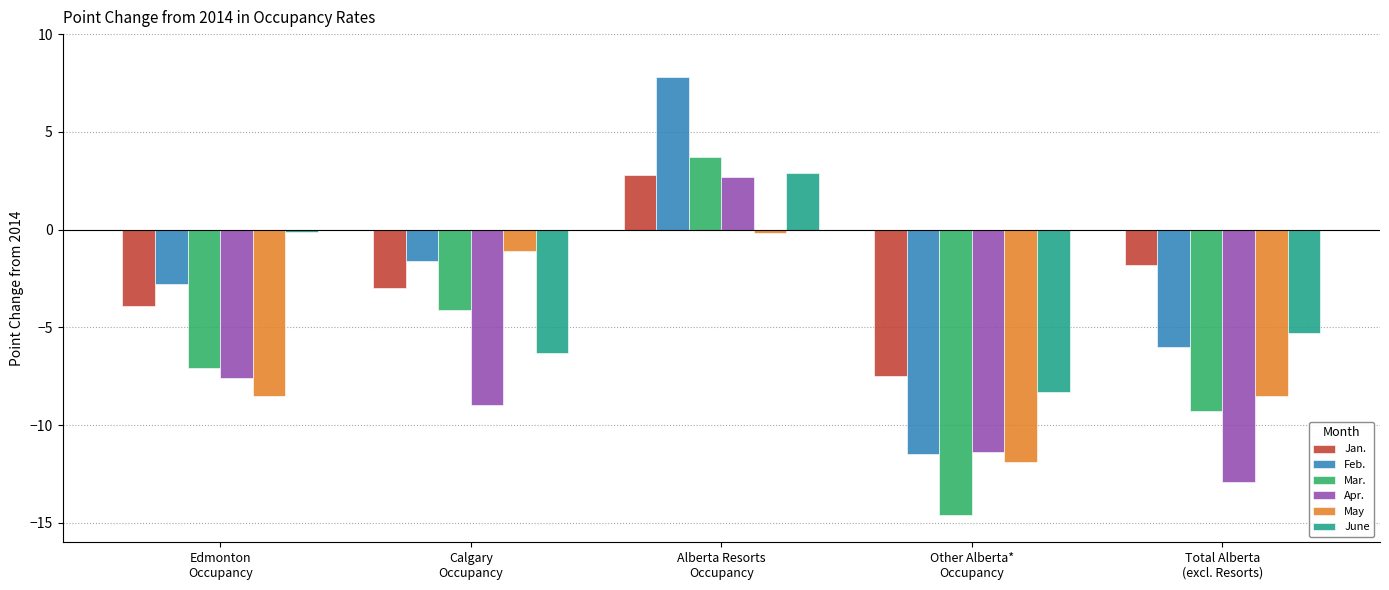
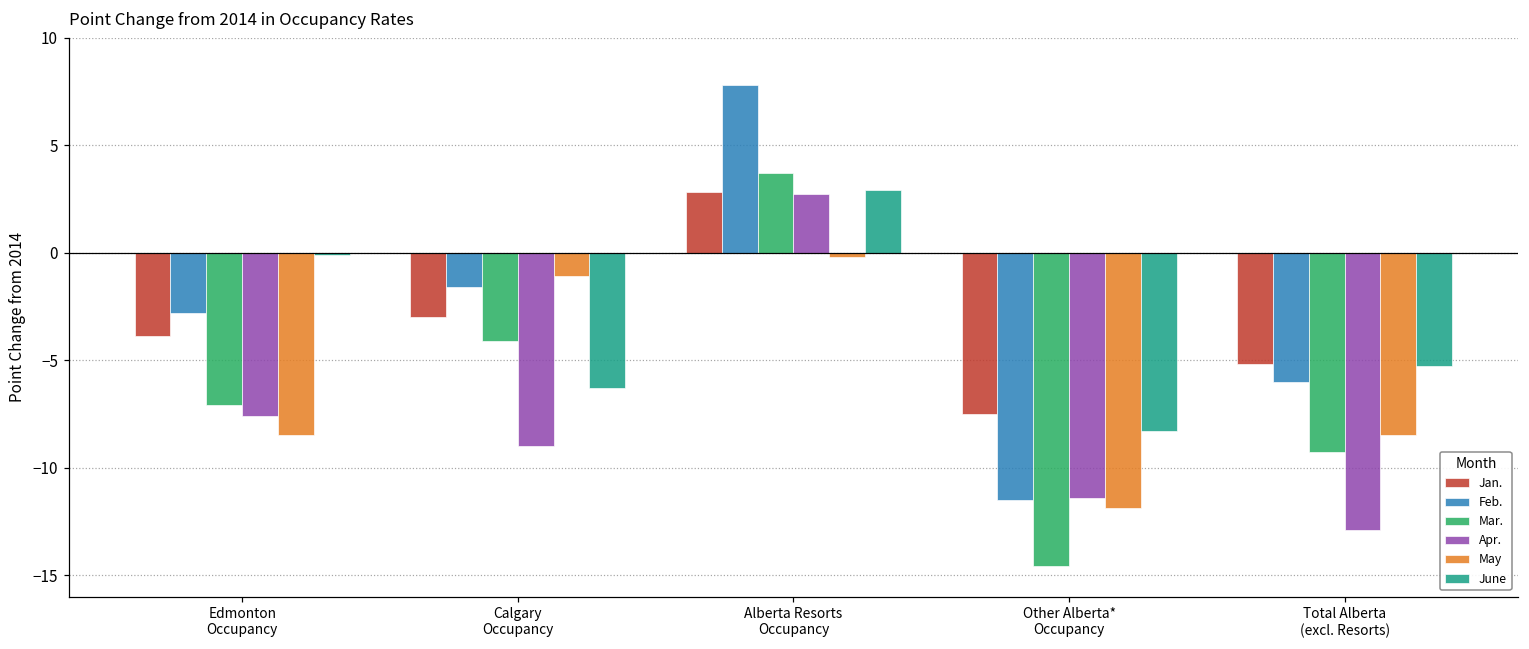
  {
    "Jan.": {
      "Edmonton Occupancy": -3.9,
      "Calgary Occupancy": -3.0,
      "Alberta Resorts Occupancy": 2.8,
      "Other Alberta* Occupancy": -7.5,
-     "Total Alberta (excl. Resorts)": -1.8
+     "Total Alberta (excl. Resorts)": -5.2
    },
    "Feb.": {
      "Edmonton Occupancy": -2.8,
      "Calgary Occupancy": -1.6,
      "Alberta Resorts Occupancy": 7.8,
      "Other Alberta* Occupancy": -11.5,
      "Total Alberta (excl. Resorts)": -6.0
    },
    "Apr.": {
      "Edmonton Occupancy": -7.6,
      "Calgary Occupancy": -9.0,
      "Alberta Resorts Occupancy": 2.7,
      "Other Alberta* Occupancy": -11.4,
      "Total Alberta (excl. Resorts)": -12.9
    },
    "May": {
      "Edmonton Occupancy": -8.5,
      "Calgary Occupancy": -1.1,
      "Alberta Resorts Occupancy": -0.2,
      "Other Alberta* Occupancy": -11.9,
      "Total Alberta (excl. Resorts)": -8.5
    }
  }
